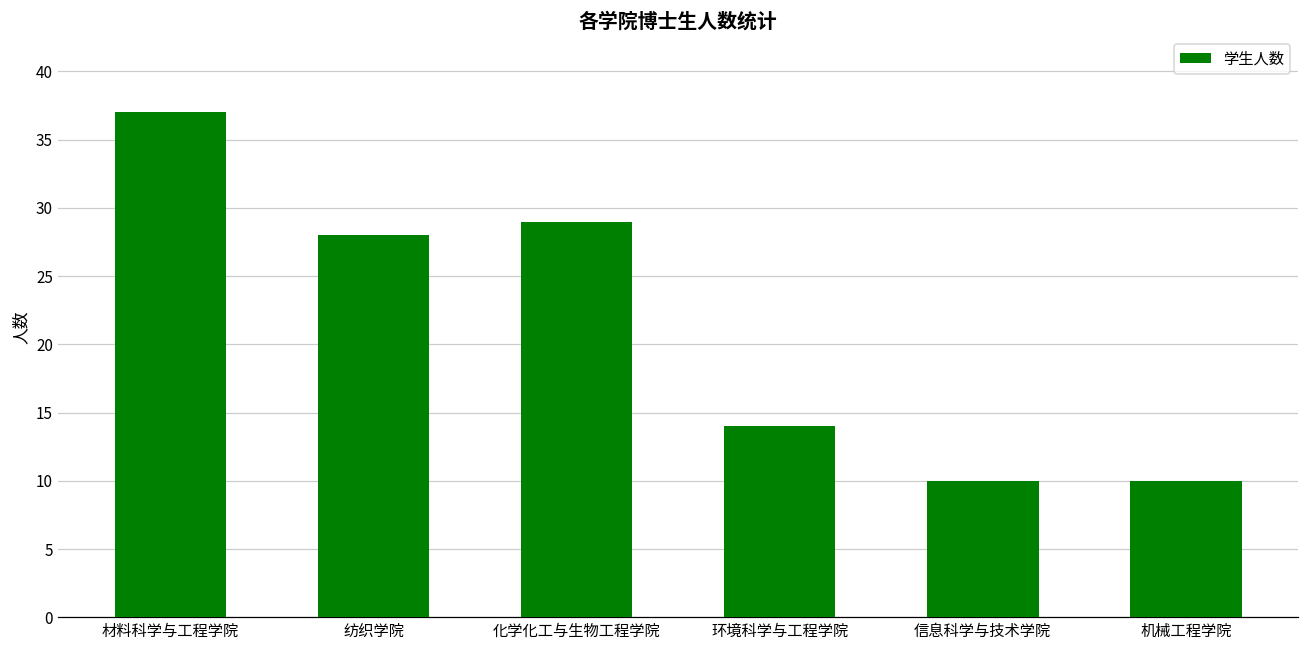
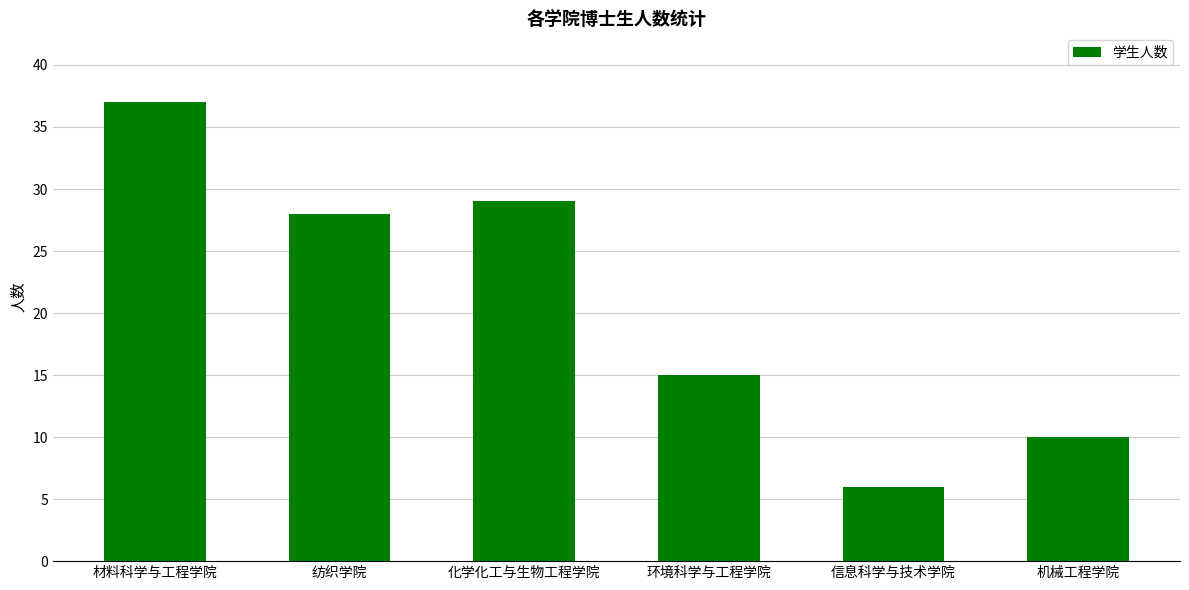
  {
    "材料科学与工程学院": 37,
    "纺织学院": 28,
    "化学化工与生物工程学院": 29,
-   "环境科学与工程学院": 14,
-   "信息科学与技术学院": 10,
+   "环境科学与工程学院": 15,
+   "信息科学与技术学院": 6,
    "机械工程学院": 10
  }
